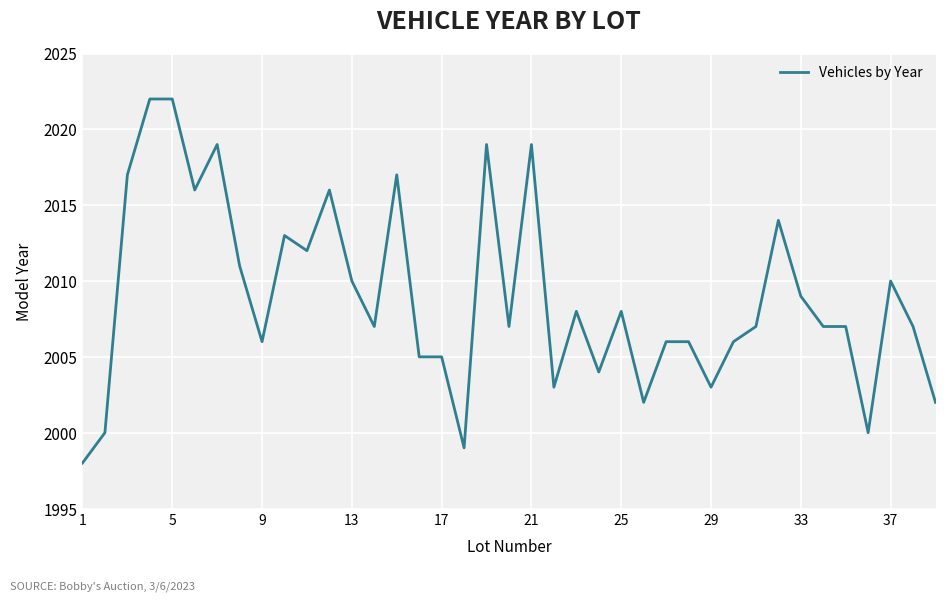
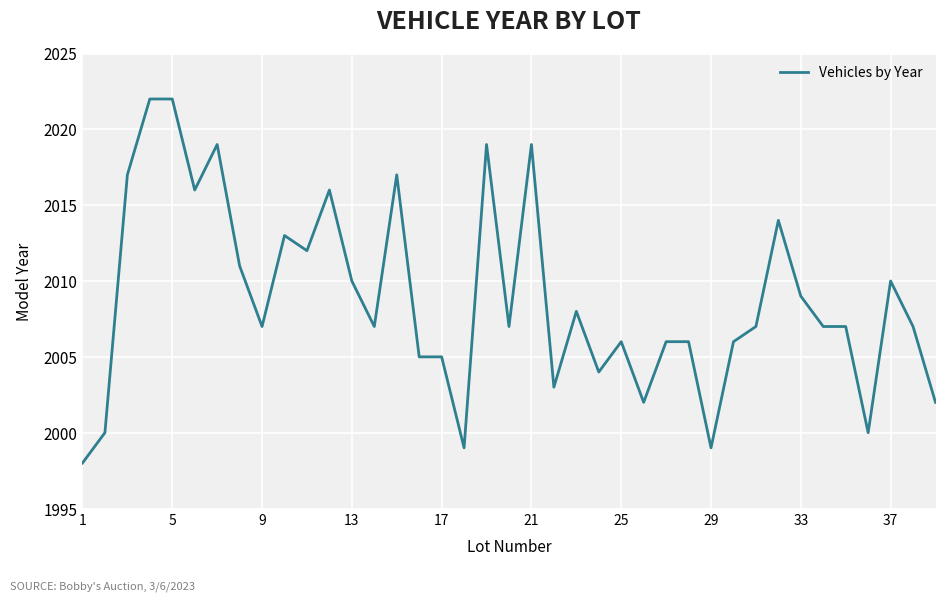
  {
    "1": 1998,
    "5": 2022,
-   "9": 2006,
+   "9": 2007,
    "13": 2010,
    "17": 2005,
    "21": 2019,
-   "25": 2008,
-   "29": 2003,
+   "25": 2006,
+   "29": 1999,
    "33": 2009,
    "37": 2010
  }
